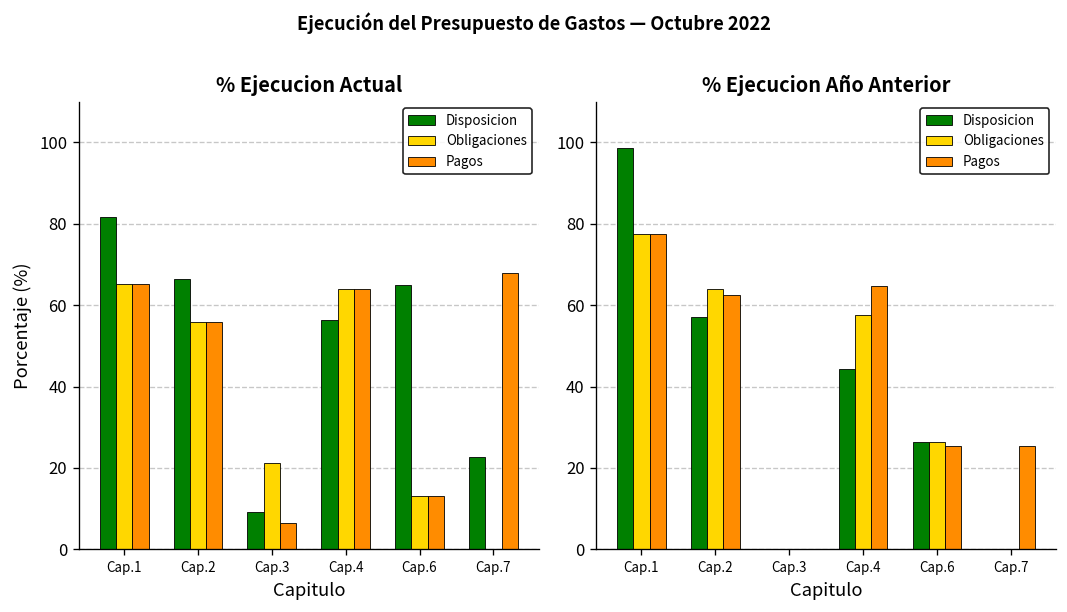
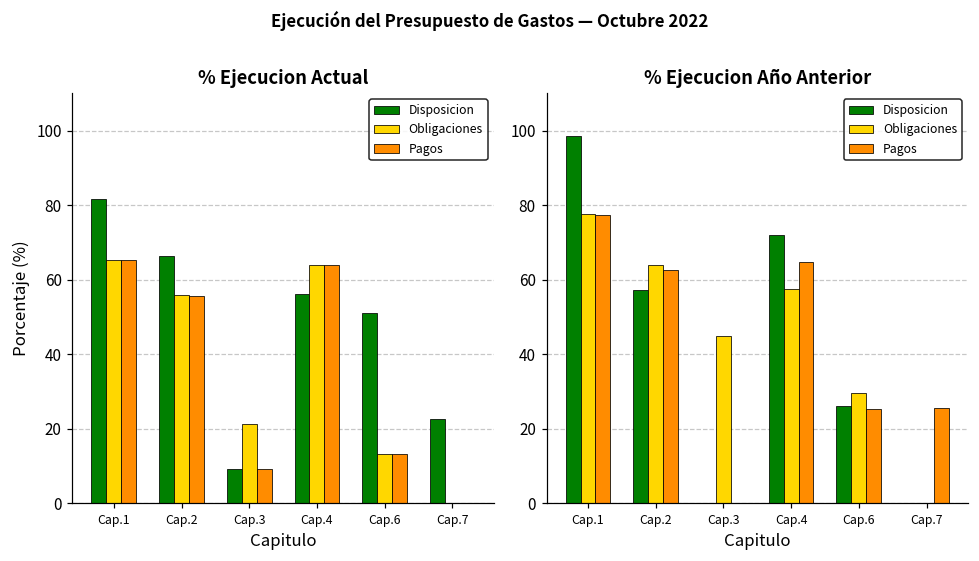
  {
    "% Ejecucion Actual": {
      "Disposicion": {
        "Cap.1": 82,
        "Cap.2": 66,
        "Cap.3": 9,
        "Cap.4": 56,
-       "Cap.6": 65,
+       "Cap.6": 51,
        "Cap.7": 23
      },
      "Obligaciones": {
        "Cap.1": 65,
        "Cap.2": 56,
        "Cap.3": 21,
        "Cap.4": 64,
        "Cap.6": 13,
        "Cap.7": 0
      },
      "Pagos": {
        "Cap.1": 65,
        "Cap.2": 56,
-       "Cap.3": 6,
+       "Cap.3": 9,
        "Cap.4": 64,
        "Cap.6": 13,
-       "Cap.7": 68
+       "Cap.7": 0
      }
    },
    "% Ejecucion Año Anterior": {
      "Disposicion": {
        "Cap.1": 99,
        "Cap.2": 57,
        "Cap.3": 0,
-       "Cap.4": 44,
+       "Cap.4": 72,
        "Cap.6": 26,
        "Cap.7": 0
      },
      "Obligaciones": {
        "Cap.1": 78,
        "Cap.2": 64,
-       "Cap.3": 0,
+       "Cap.3": 45,
        "Cap.4": 58,
-       "Cap.6": 26,
+       "Cap.6": 30,
        "Cap.7": 0
      },
      "Pagos": {
        "Cap.1": 78,
        "Cap.2": 63,
        "Cap.3": 0,
        "Cap.4": 65,
        "Cap.6": 25,
        "Cap.7": 26
      }
    }
  }
